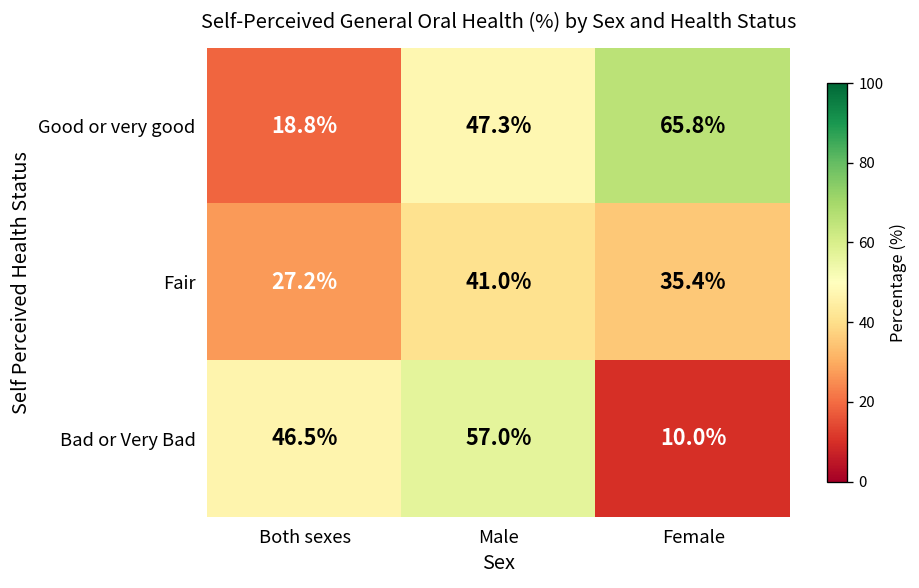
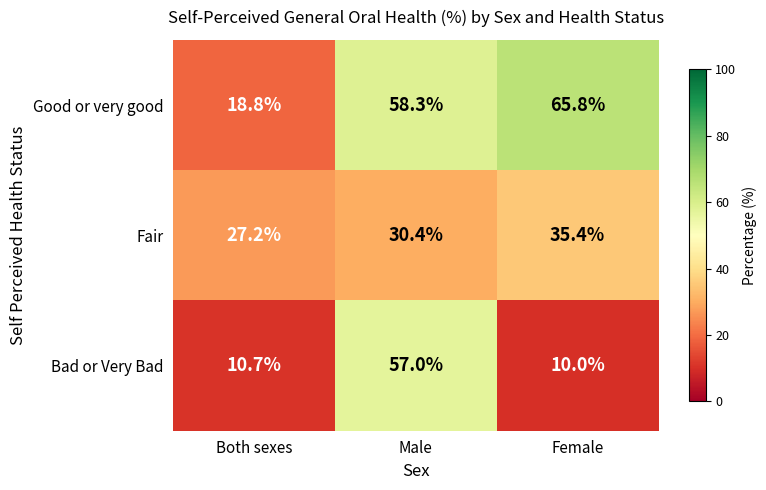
  {
    "Good or very good": {
      "Both sexes": "18.8%",
-     "Male": "47.3%",
+     "Male": "58.3%",
      "Female": "65.8%"
    },
    "Fair": {
      "Both sexes": "27.2%",
-     "Male": "41.0%",
+     "Male": "30.4%",
      "Female": "35.4%"
    },
    "Bad or Very Bad": {
-     "Both sexes": "46.5%",
+     "Both sexes": "10.7%",
      "Male": "57.0%",
      "Female": "10.0%"
    }
  }
